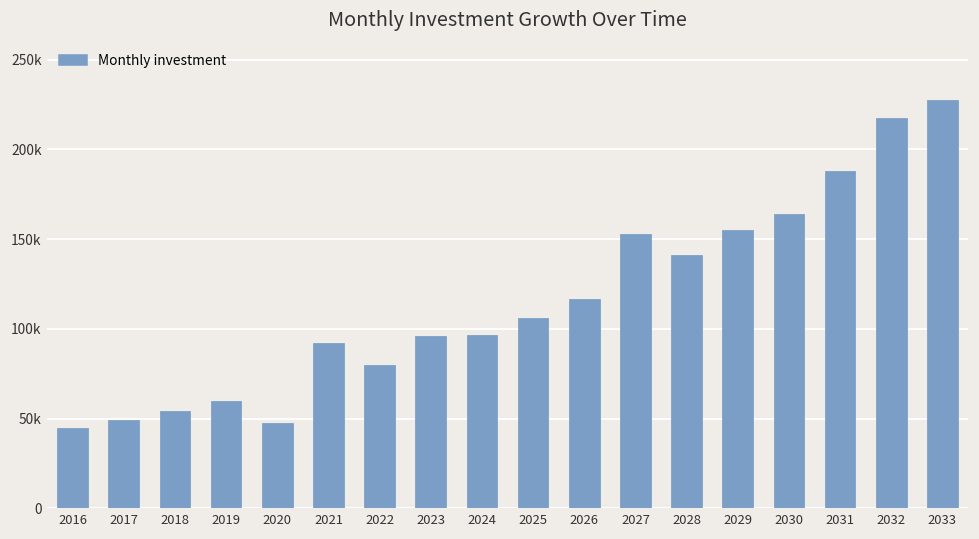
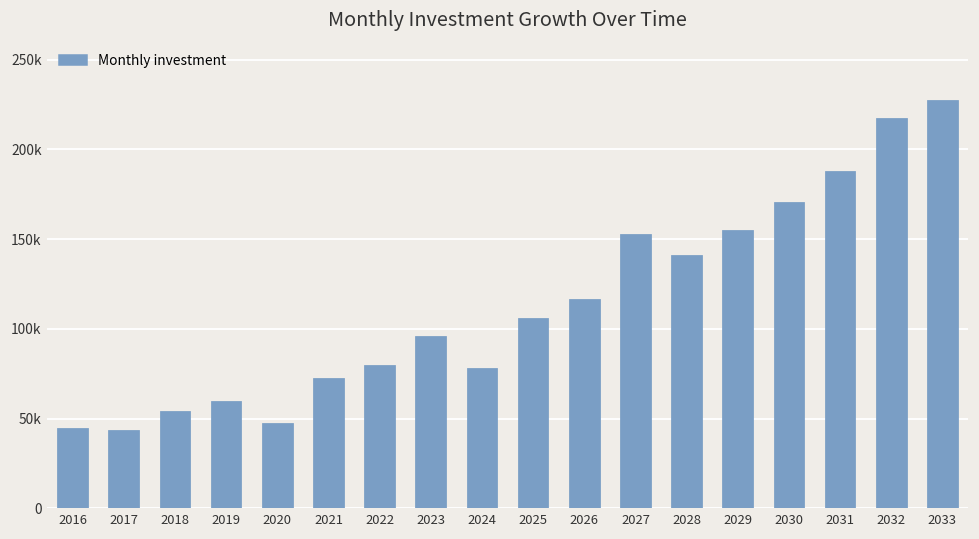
  {
    "2016": 45000,
-   "2017": 50000,
+   "2017": 44000,
    "2018": 54000,
    "2019": 60000,
    "2020": 48000,
-   "2021": 92000,
+   "2021": 72000,
    "2022": 80000,
    "2023": 96000,
-   "2024": 96000,
+   "2024": 78000,
    "2025": 106000,
    "2026": 117000,
    "2027": 153000,
    "2028": 141000,
    "2029": 155000,
-   "2030": 164000,
+   "2030": 171000,
    "2031": 188000,
    "2032": 218000,
    "2033": 227000
  }
